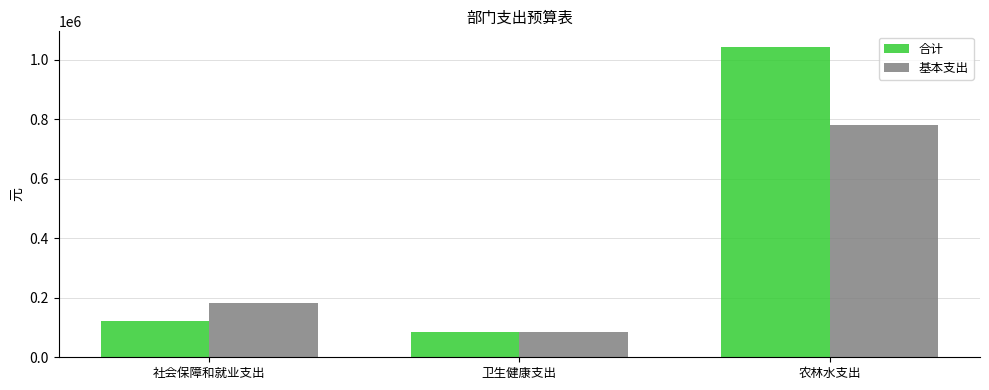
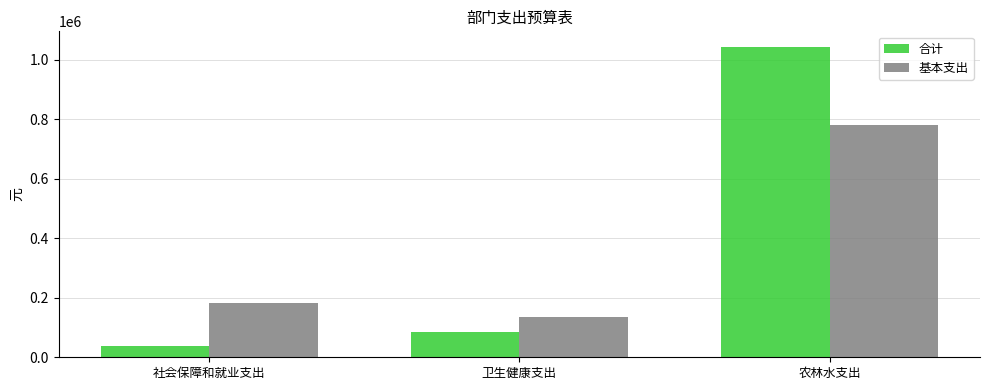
  {
    "合计": {
-     "社会保障和就业支出": 120000,
+     "社会保障和就业支出": 40000,
      "卫生健康支出": 80000,
      "农林水支出": 1040000
    },
    "基本支出": {
      "社会保障和就业支出": 180000,
-     "卫生健康支出": 80000,
+     "卫生健康支出": 140000,
      "农林水支出": 780000
    }
  }
